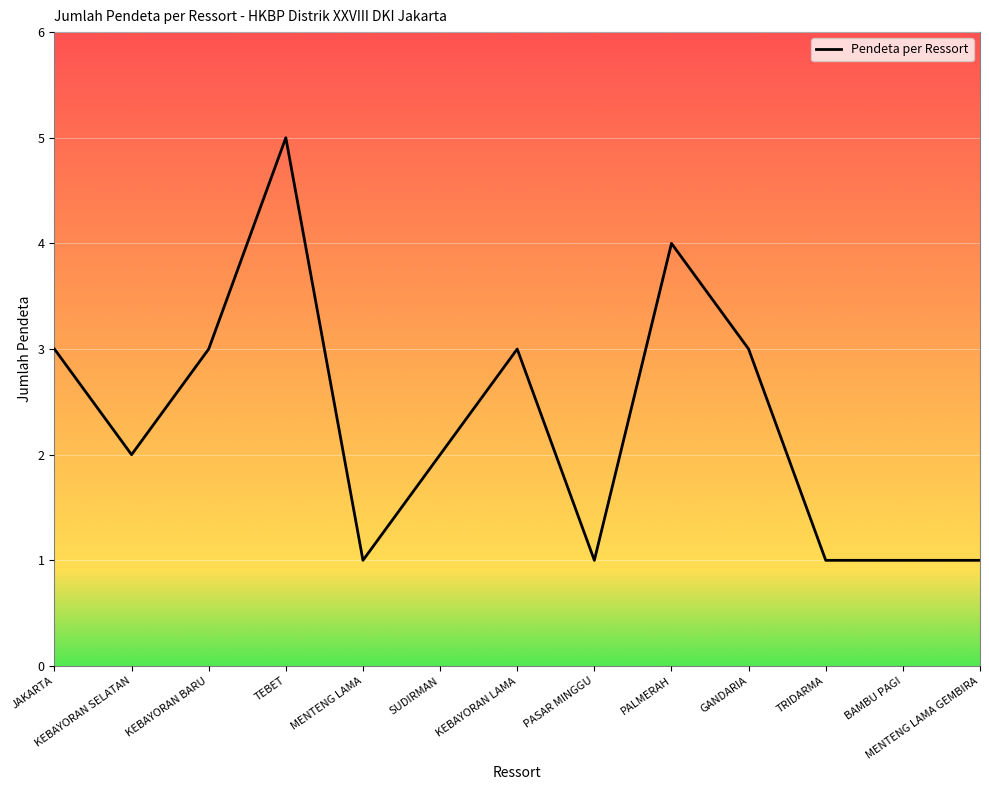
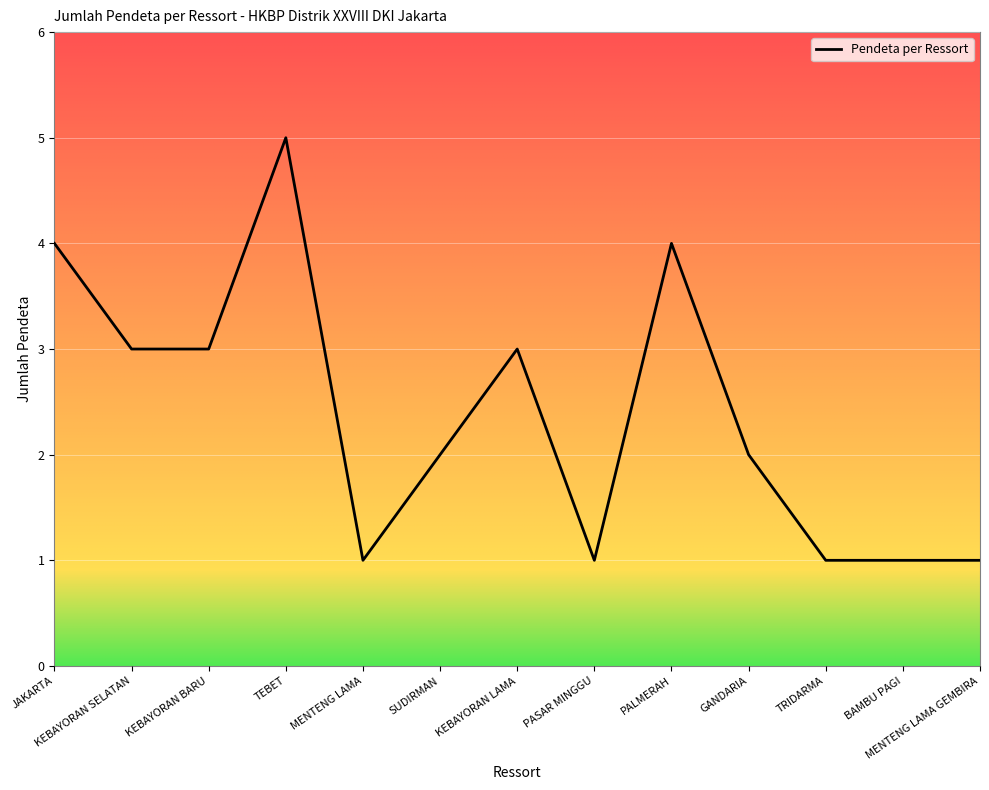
  {
-   "JAKARTA": 3,
-   "KEBAYORAN SELATAN": 2,
+   "JAKARTA": 4,
+   "KEBAYORAN SELATAN": 3,
    "KEBAYORAN BARU": 3,
    "TEBET": 5,
    "MENTENG LAMA": 1,
    "SUDIRMAN": 2,
    "KEBAYORAN LAMA": 3,
    "PASAR MINGGU": 1,
    "PALMERAH": 4,
-   "GANDARIA": 3,
+   "GANDARIA": 2,
    "TRIDARMA": 1,
    "BAMBU PAGI": 1,
    "MENTENG LAMA GEMBIRA": 1
  }
